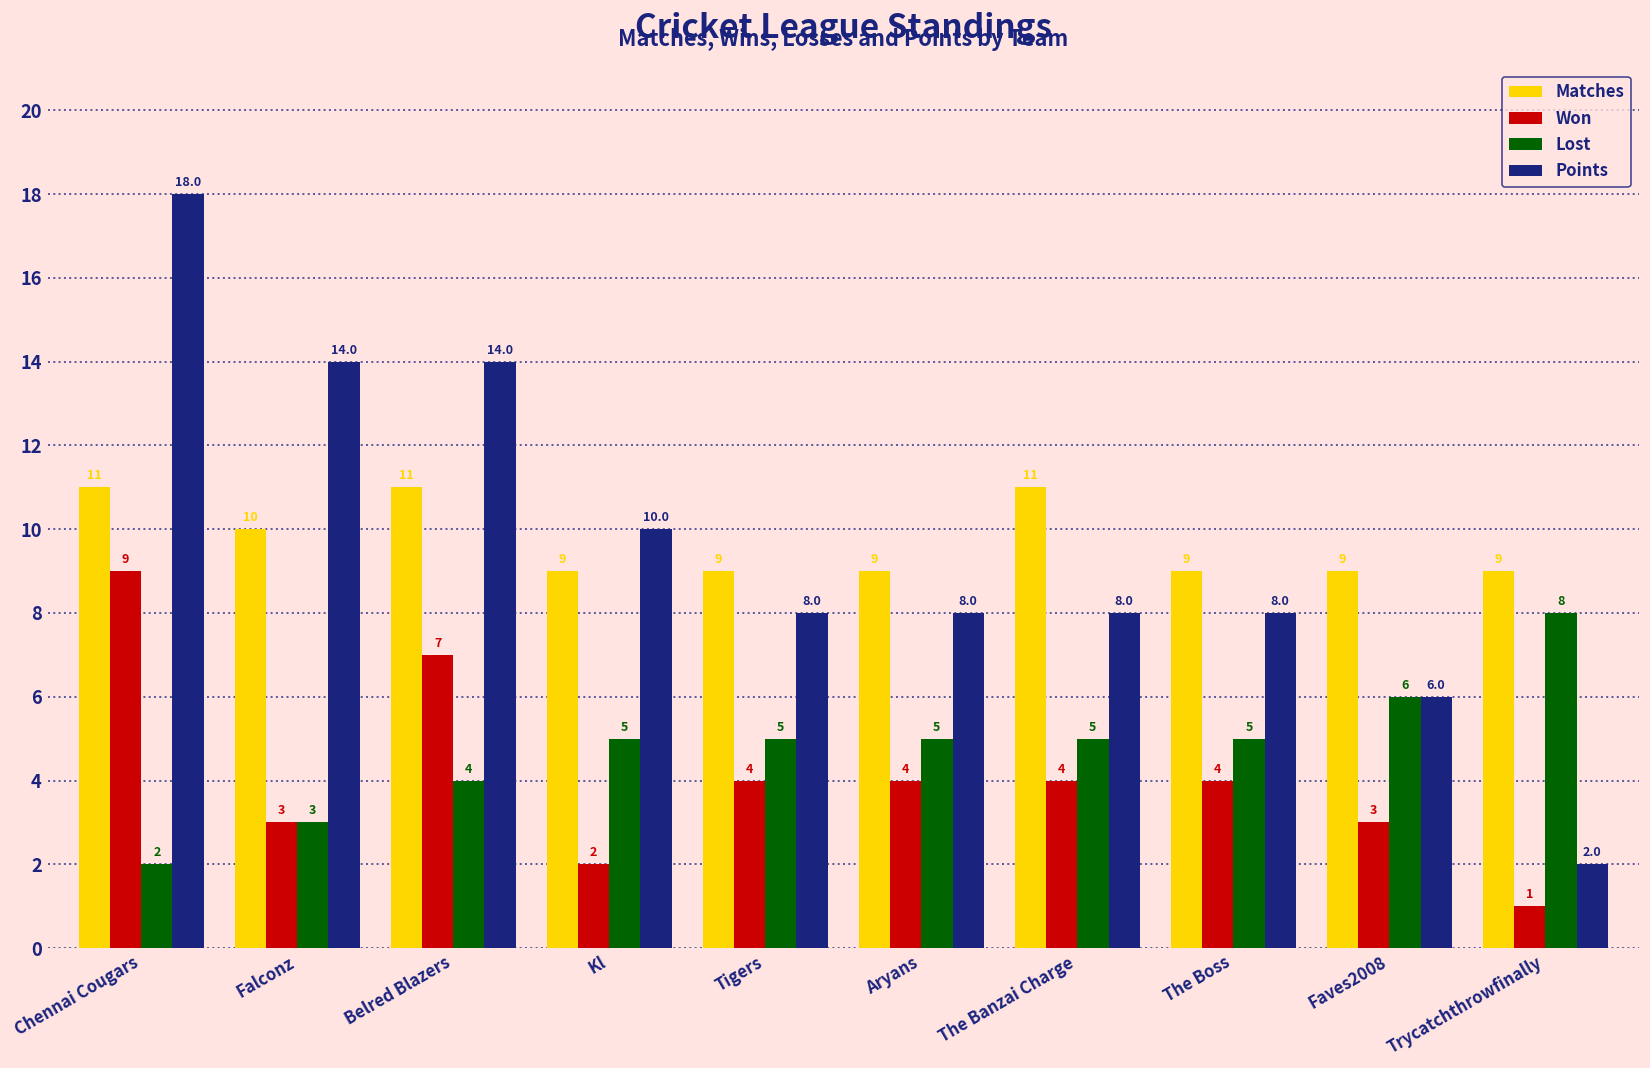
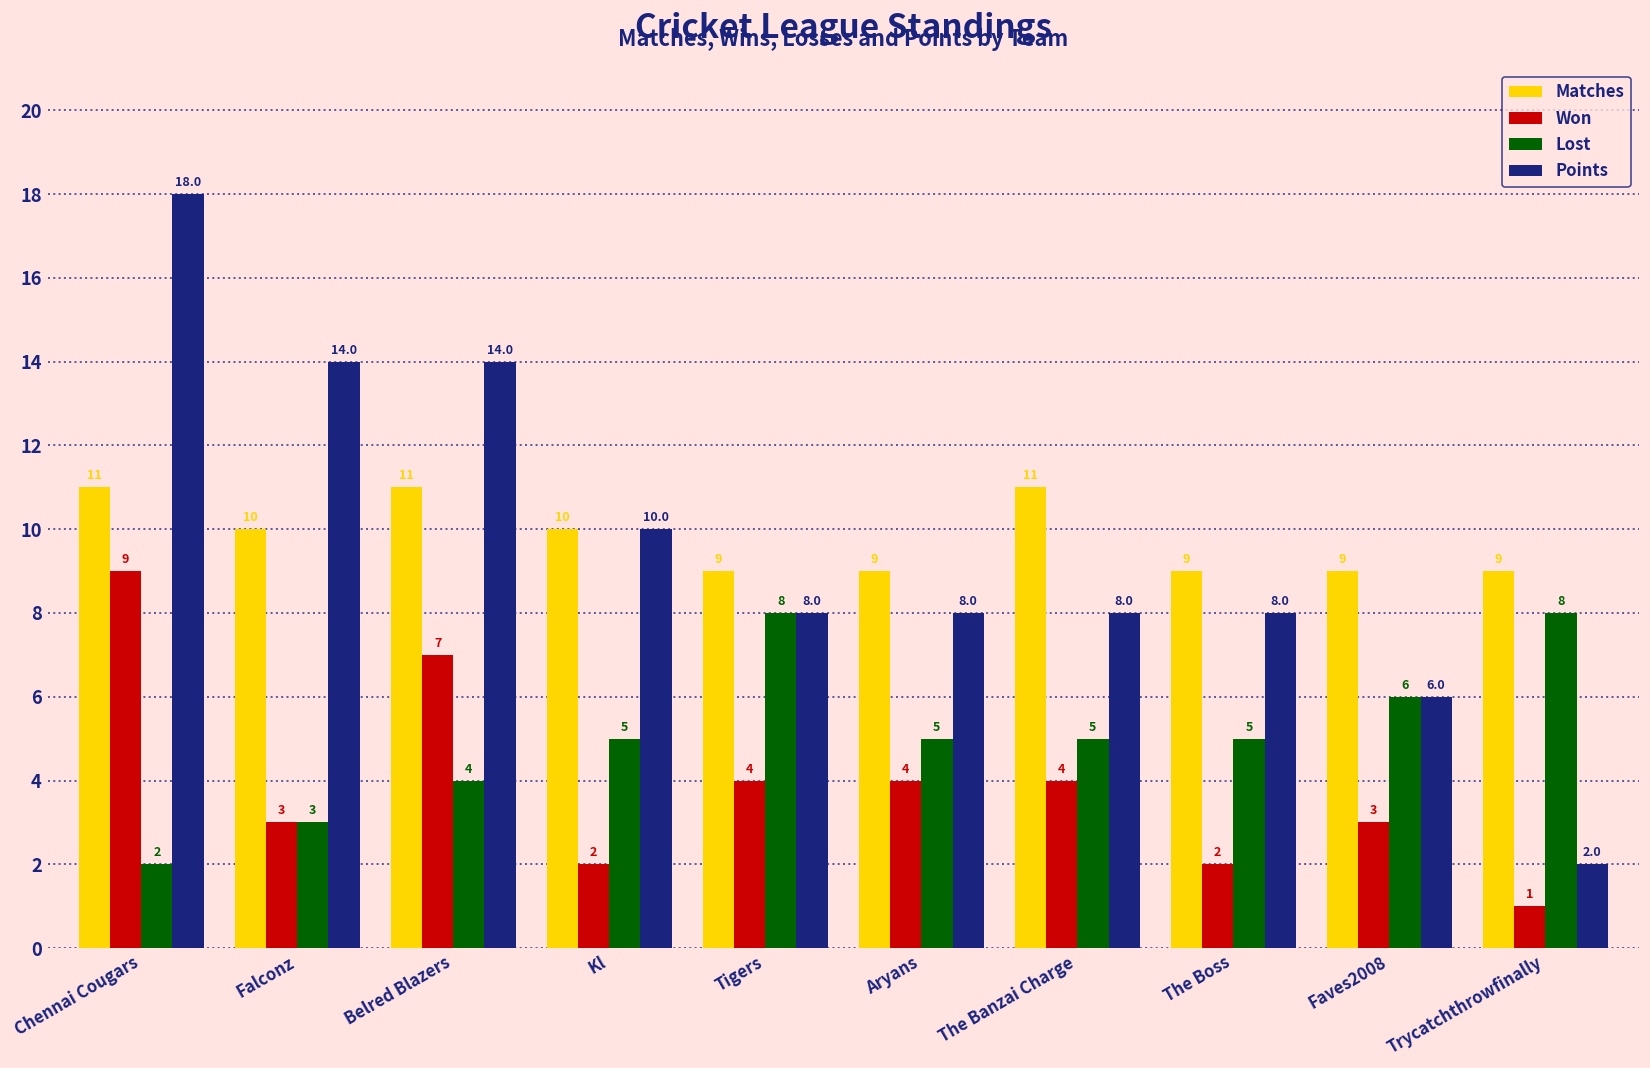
  {
    "Matches": {
      "Chennai Cougars": 11,
      "Falconz": 10,
      "Belred Blazers": 11,
-     "Kl": 9,
+     "Kl": 10,
      "Tigers": 9,
      "Aryans": 9,
      "The Banzai Charge": 11,
      "The Boss": 9,
      "Faves2008": 9,
      "Trycatchthrowfinally": 9
    },
    "Won": {
      "Chennai Cougars": 9,
      "Falconz": 3,
      "Belred Blazers": 7,
      "Kl": 2,
      "Tigers": 4,
      "Aryans": 4,
      "The Banzai Charge": 4,
-     "The Boss": 4,
+     "The Boss": 2,
      "Faves2008": 3,
      "Trycatchthrowfinally": 1
    },
    "Lost": {
      "Chennai Cougars": 2,
      "Falconz": 3,
      "Belred Blazers": 4,
      "Kl": 5,
-     "Tigers": 5,
+     "Tigers": 8,
      "Aryans": 5,
      "The Banzai Charge": 5,
      "The Boss": 5,
      "Faves2008": 6,
      "Trycatchthrowfinally": 8
    },
    "Points": {
      "Chennai Cougars": 18.0,
      "Falconz": 14.0,
      "Belred Blazers": 14.0,
      "Kl": 10.0,
      "Tigers": 8.0,
      "Aryans": 8.0,
      "The Banzai Charge": 8.0,
      "The Boss": 8.0,
      "Faves2008": 6.0,
      "Trycatchthrowfinally": 2.0
    }
  }
